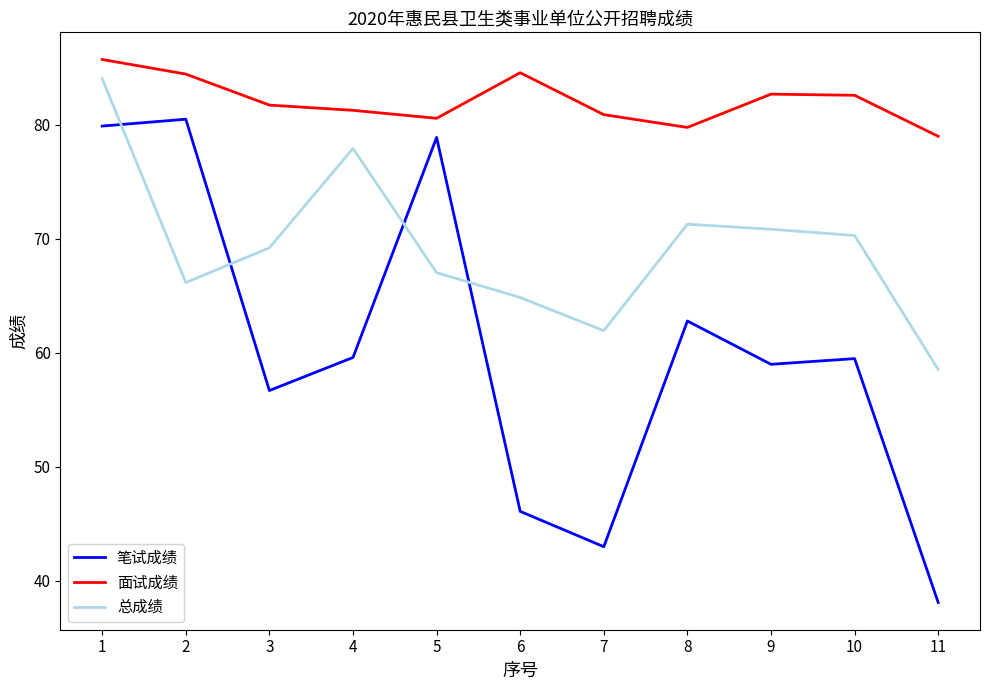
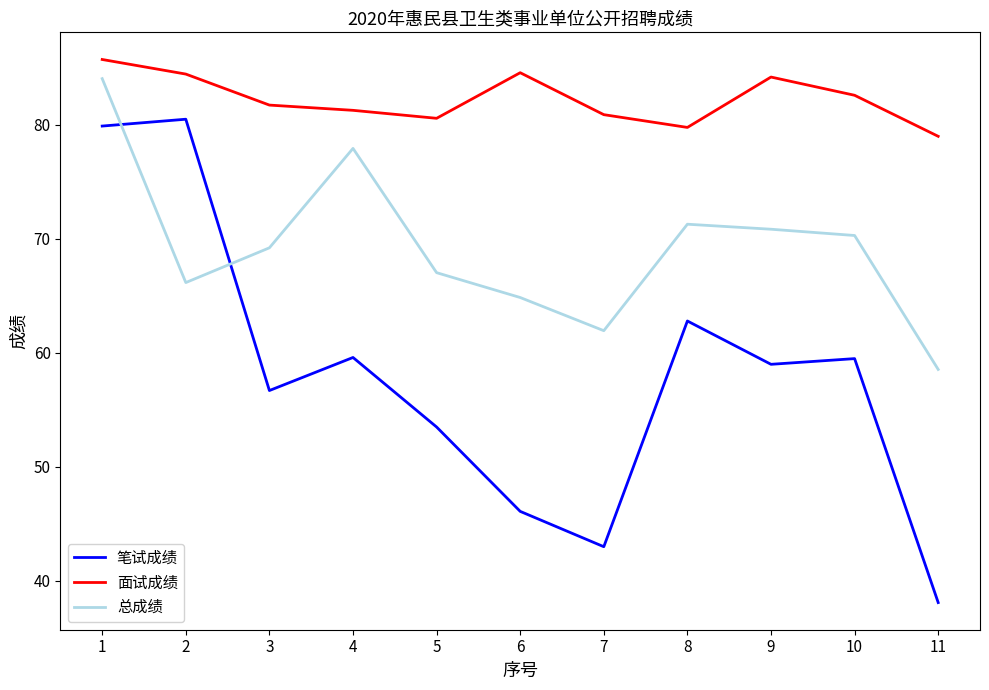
  {
    "笔试成绩": {
      "1": 79.9,
      "2": 80.5,
      "3": 56.7,
      "4": 59.6,
-     "5": 78.9,
+     "5": 53.5,
      "6": 46.1,
      "7": 43.0,
      "8": 62.8,
      "9": 59.0,
      "10": 59.5,
      "11": 38.1
    },
    "面试成绩": {
      "1": 85.7,
      "2": 84.5,
      "3": 81.7,
      "4": 81.3,
      "5": 80.6,
      "6": 84.6,
      "7": 80.9,
      "8": 79.8,
-     "9": 82.7,
+     "9": 84.2,
      "10": 82.6,
      "11": 79.0
    },
    "总成绩": {
      "1": 84.1,
      "2": 66.2,
      "3": 69.2,
      "4": 77.9,
      "5": 67.0,
      "6": 64.9,
      "7": 62.0,
      "8": 71.3,
      "9": 70.9,
      "10": 70.3,
      "11": 58.6
    }
  }
